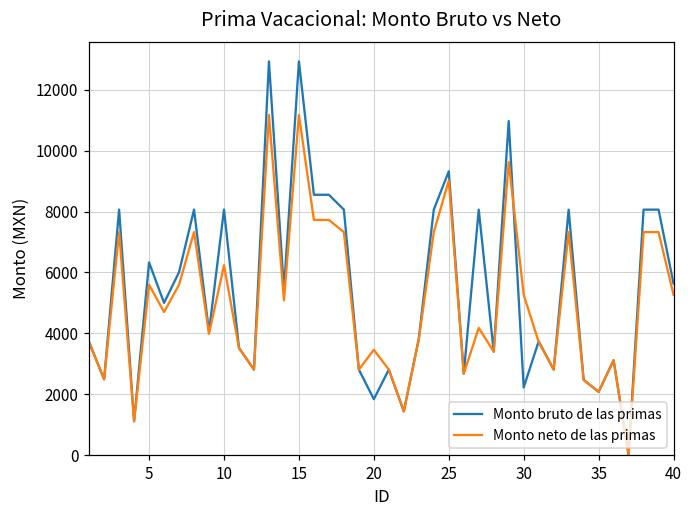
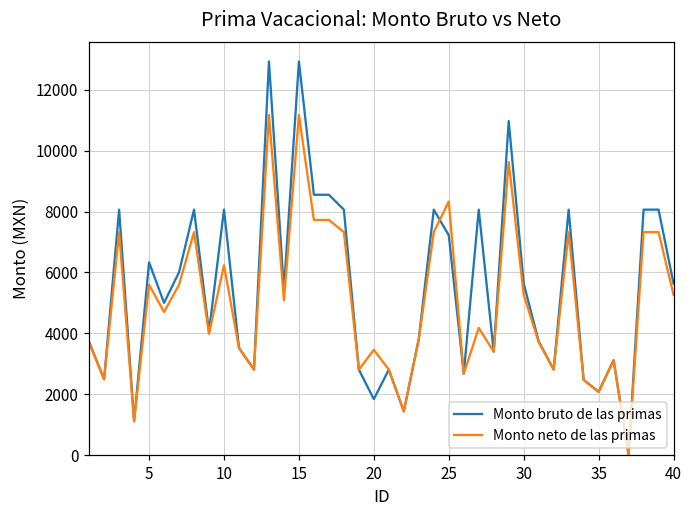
  {
    "Monto bruto de las primas": {
      "5": 6300,
      "10": 8100,
      "15": 12900,
      "20": 1800,
-     "25": 9300,
-     "30": 2200,
+     "25": 7200,
+     "30": 5600,
      "40": 5600
    },
    "Monto neto de las primas": {
      "5": 5600,
      "10": 6200,
      "15": 11200,
      "20": 3500,
-     "25": 9000,
+     "25": 8300,
      "30": 5300,
      "40": 5300
    }
  }
